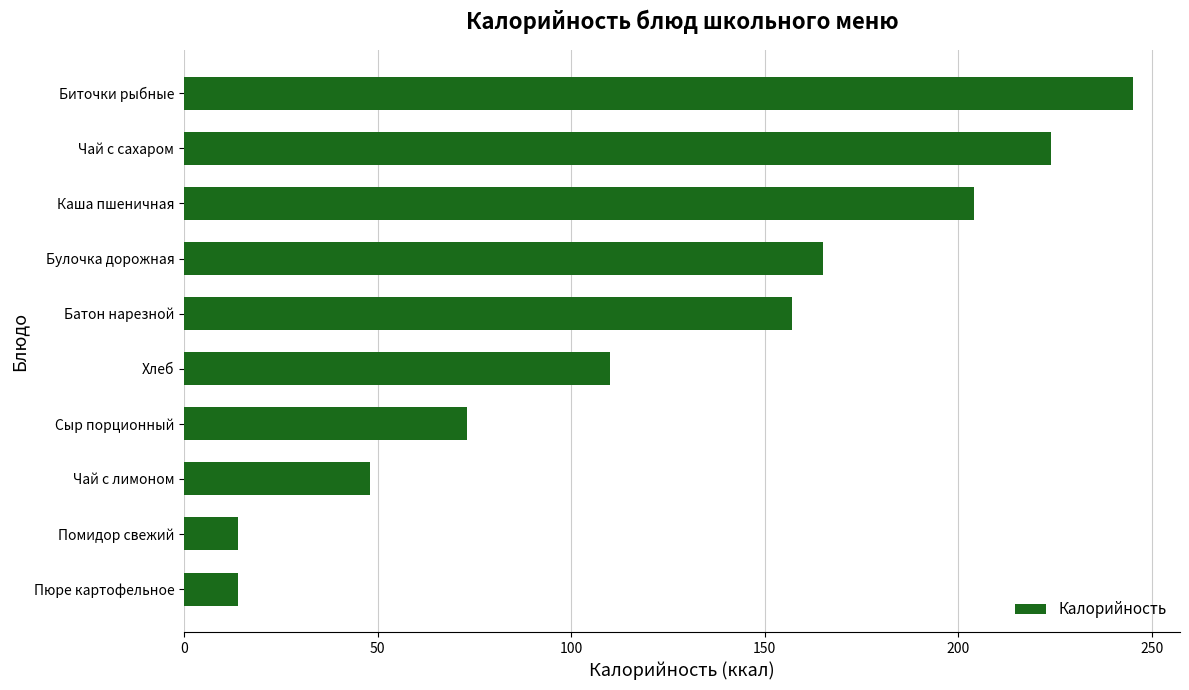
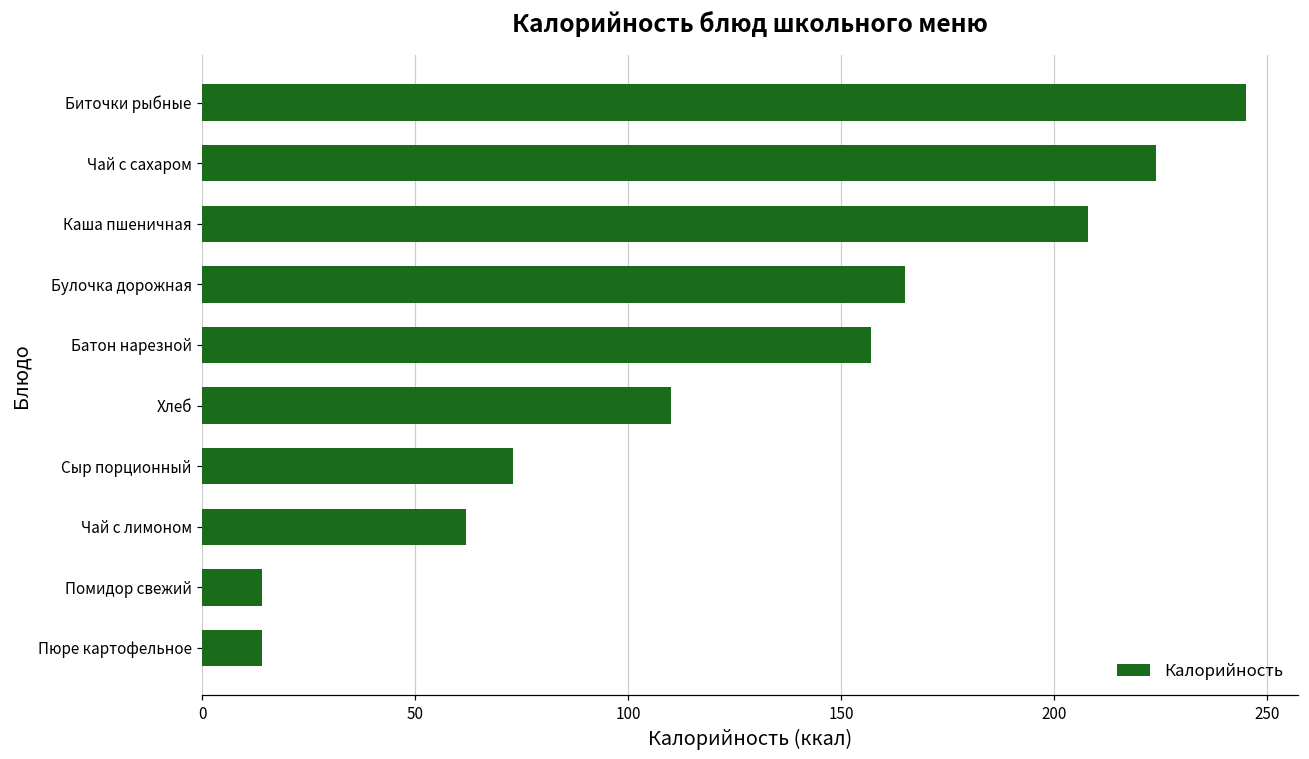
  {
    "Биточки рыбные": 245,
    "Чай с сахаром": 224,
-   "Каша пшеничная": 204,
+   "Каша пшеничная": 208,
    "Булочка дорожная": 165,
    "Батон нарезной": 157,
    "Хлеб": 110,
    "Сыр порционный": 73,
-   "Чай с лимоном": 48,
+   "Чай с лимоном": 62,
    "Помидор свежий": 14,
    "Пюре картофельное": 14
  }
